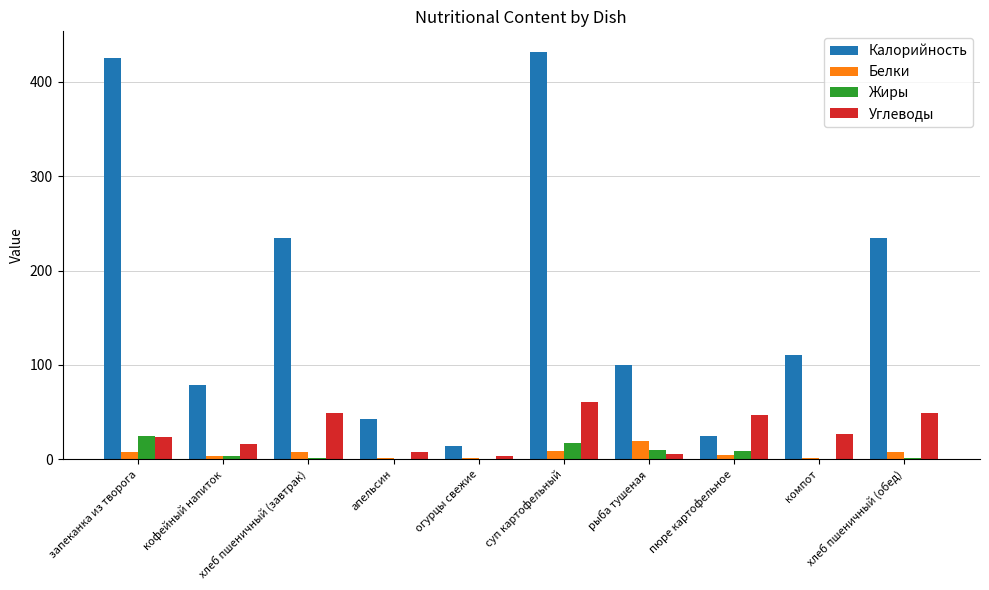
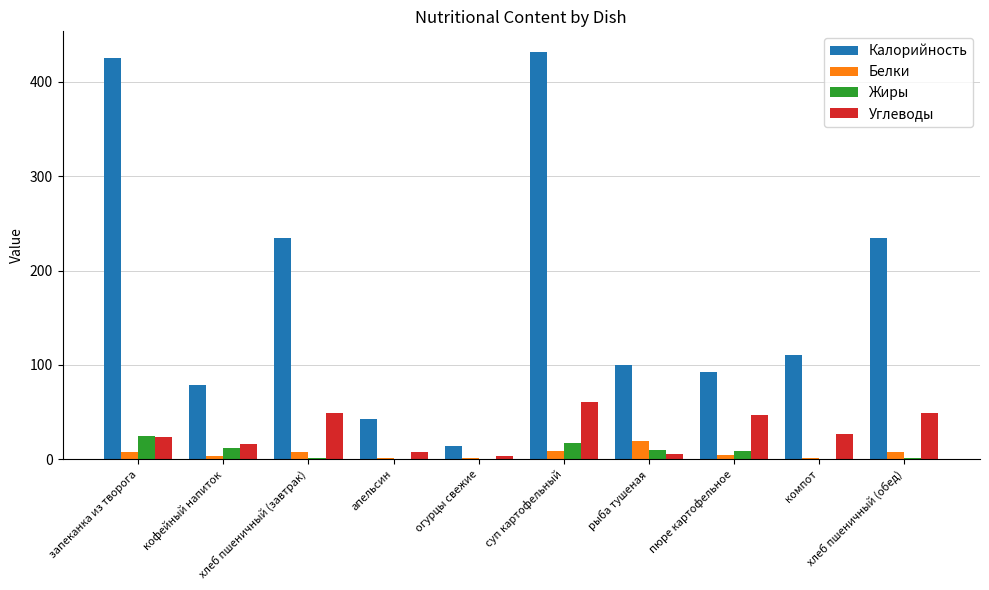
  {
    "Калорийность": {
      "запеканка из творога": 430,
      "кофейный напиток": 80,
      "хлеб пшеничный (завтрак)": 240,
      "апельсин": 40,
      "огурцы свежие": 10,
      "суп картофельный": 430,
      "рыба тушеная": 100,
-     "пюре картофельное": 30,
+     "пюре картофельное": 90,
      "компот": 110,
      "хлеб пшеничный (обед)": 240
    },
    "Белки": {
      "запеканка из творога": 10,
      "кофейный напиток": 0,
      "хлеб пшеничный (завтрак)": 10,
      "суп картофельный": 10,
      "рыба тушеная": 20,
      "пюре картофельное": 0,
      "хлеб пшеничный (обед)": 10
    },
    "Жиры": {
      "запеканка из творога": 30,
-     "кофейный напиток": 0,
+     "кофейный напиток": 10,
      "апельсин": 0,
      "огурцы свежие": 0,
      "суп картофельный": 20,
      "рыба тушеная": 10,
      "пюре картофельное": 10,
      "компот": 0
    },
    "Углеводы": {
      "запеканка из творога": 20,
      "кофейный напиток": 20,
      "хлеб пшеничный (завтрак)": 50,
      "апельсин": 10,
      "огурцы свежие": 0,
      "суп картофельный": 60,
      "рыба тушеная": 10,
      "пюре картофельное": 50,
      "компот": 30,
      "хлеб пшеничный (обед)": 50
    }
  }
